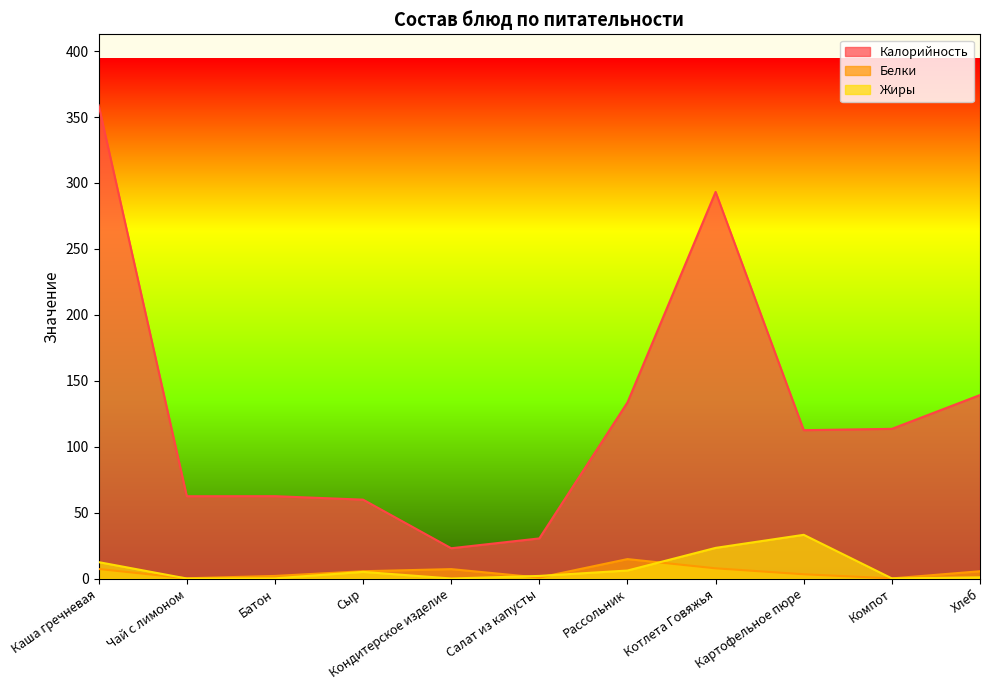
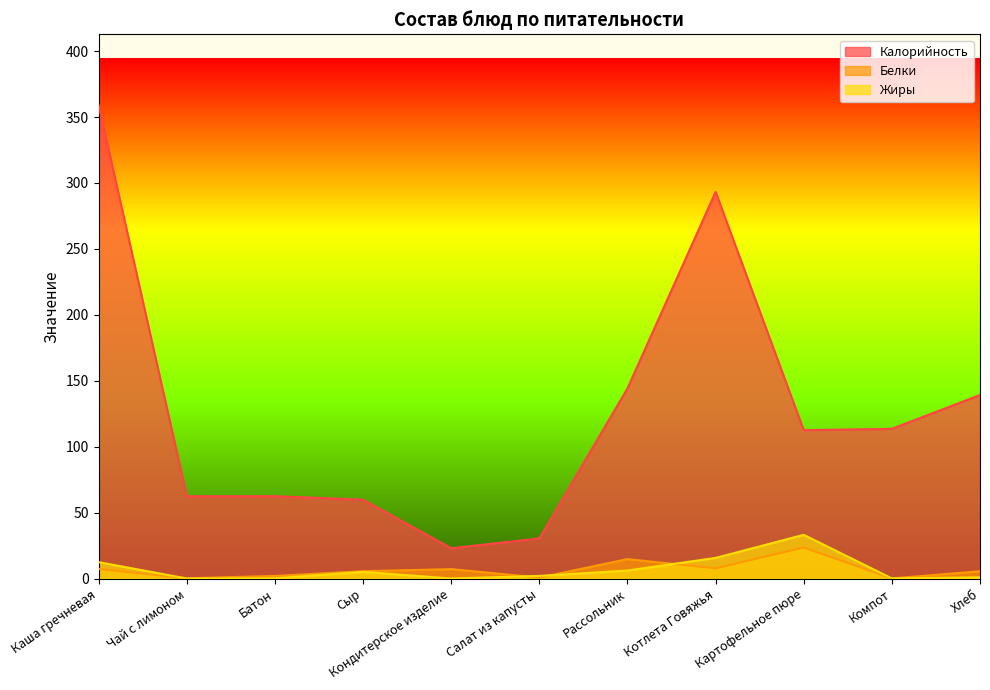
  {
    "Калорийность": {
      "Каша гречневая": 359,
      "Чай с лимоном": 62,
      "Батон": 63,
      "Сыр": 60,
      "Кондитерское изделие": 23,
      "Салат из капусты": 30,
-     "Рассольник": 134,
+     "Рассольник": 144,
      "Котлета Говяжья": 293,
      "Картофельное пюре": 113,
      "Компот": 114,
      "Хлеб": 139
    },
    "Белки": {
      "Каша гречневая": 7,
      "Кондитерское изделие": 7,
      "Рассольник": 15,
      "Котлета Говяжья": 8,
-     "Картофельное пюре": 3,
+     "Картофельное пюре": 24,
      "Хлеб": 6
    },
    "Жиры": {
      "Каша гречневая": 13,
      "Кондитерское изделие": 0,
      "Рассольник": 6,
-     "Котлета Говяжья": 23,
+     "Котлета Говяжья": 16,
      "Картофельное пюре": 33,
      "Хлеб": 1
    }
  }
